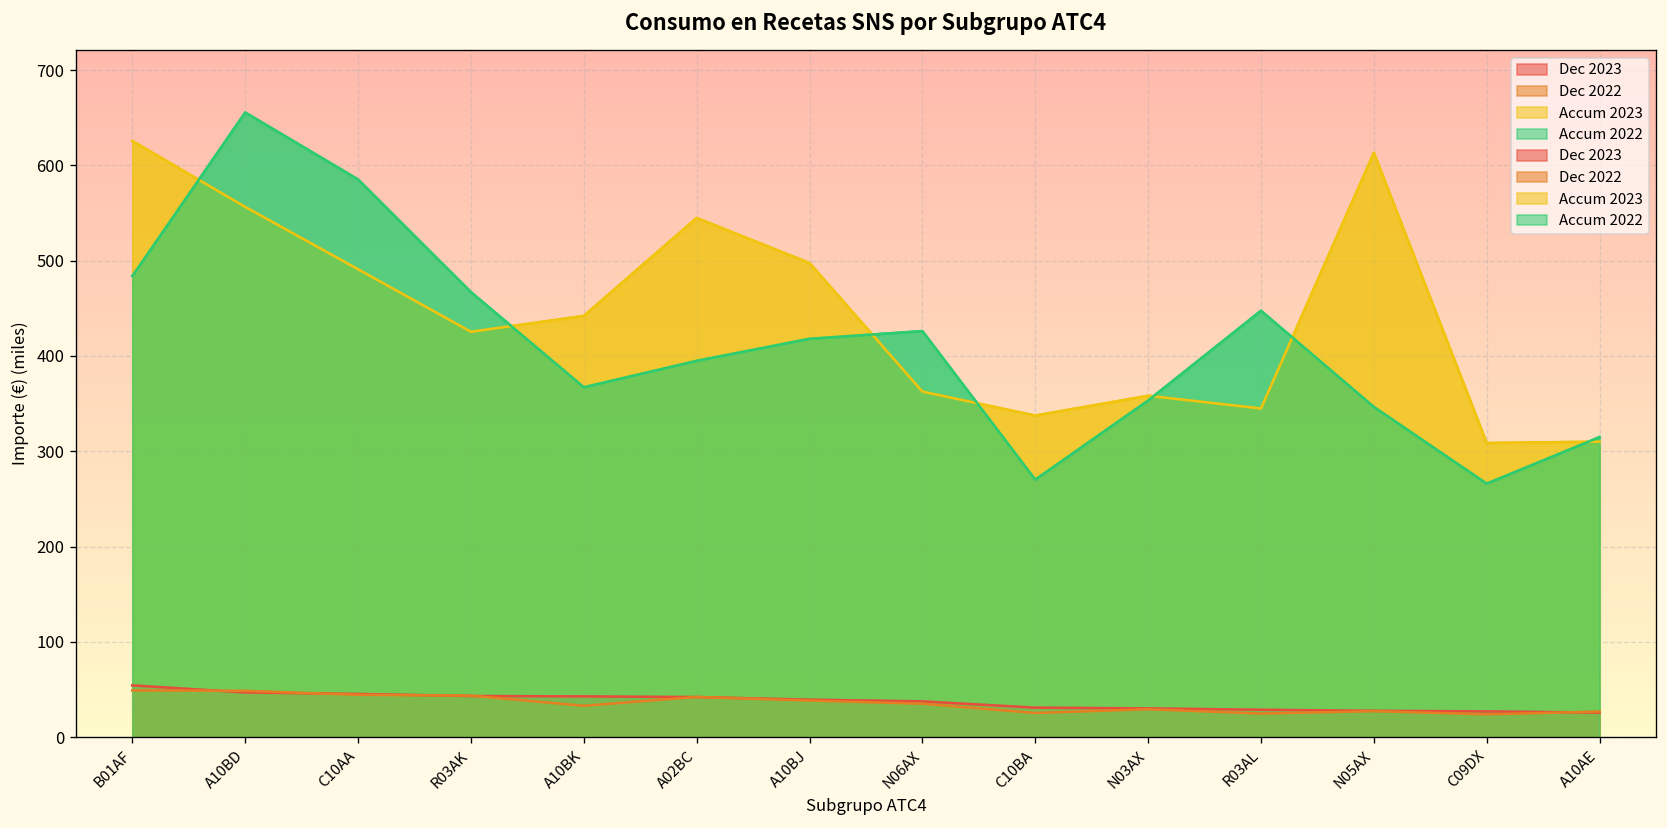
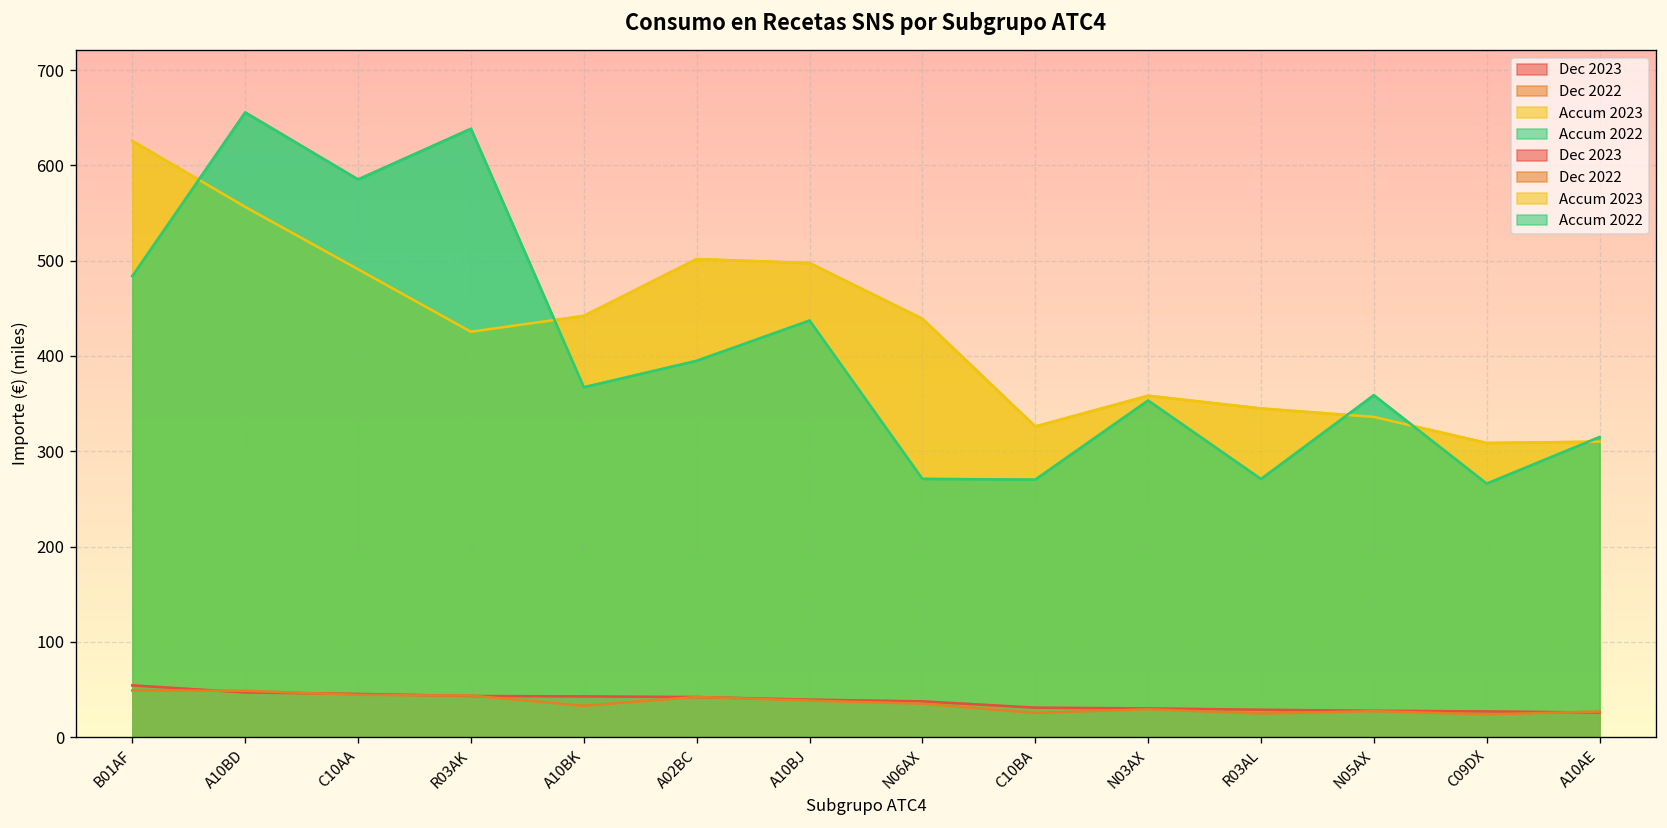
  {
    "Accum 2023": {
      "B01AF": 630,
      "A10BD": 560,
      "C10AA": 490,
      "R03AK": 430,
      "A10BK": 440,
-     "A02BC": 540,
+     "A02BC": 500,
      "A10BJ": 500,
-     "N06AX": 360,
-     "C10BA": 340,
+     "N06AX": 440,
+     "C10BA": 330,
      "N03AX": 360,
      "R03AL": 340,
-     "N05AX": 610,
+     "N05AX": 340,
      "C09DX": 310,
      "A10AE": 310
    },
    "Accum 2022": {
      "B01AF": 480,
      "A10BD": 660,
      "C10AA": 590,
-     "R03AK": 470,
+     "R03AK": 640,
      "A10BK": 370,
      "A02BC": 390,
-     "A10BJ": 420,
-     "N06AX": 430,
+     "A10BJ": 440,
+     "N06AX": 270,
      "C10BA": 270,
      "N03AX": 350,
-     "R03AL": 450,
-     "N05AX": 350,
+     "R03AL": 270,
+     "N05AX": 360,
      "C09DX": 270,
      "A10AE": 310
    }
  }
